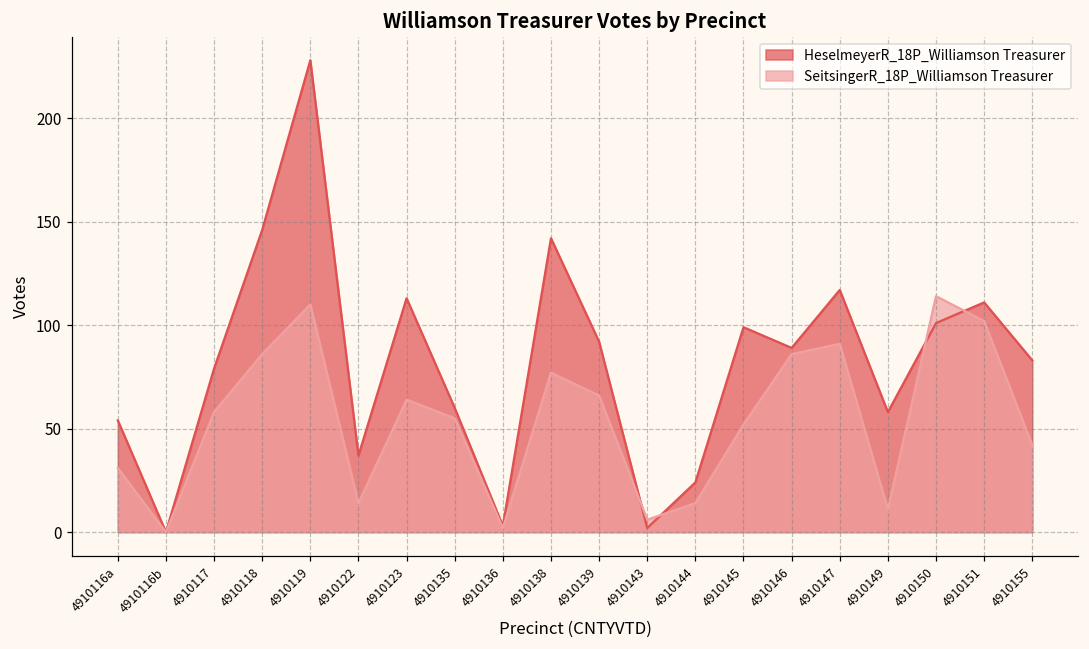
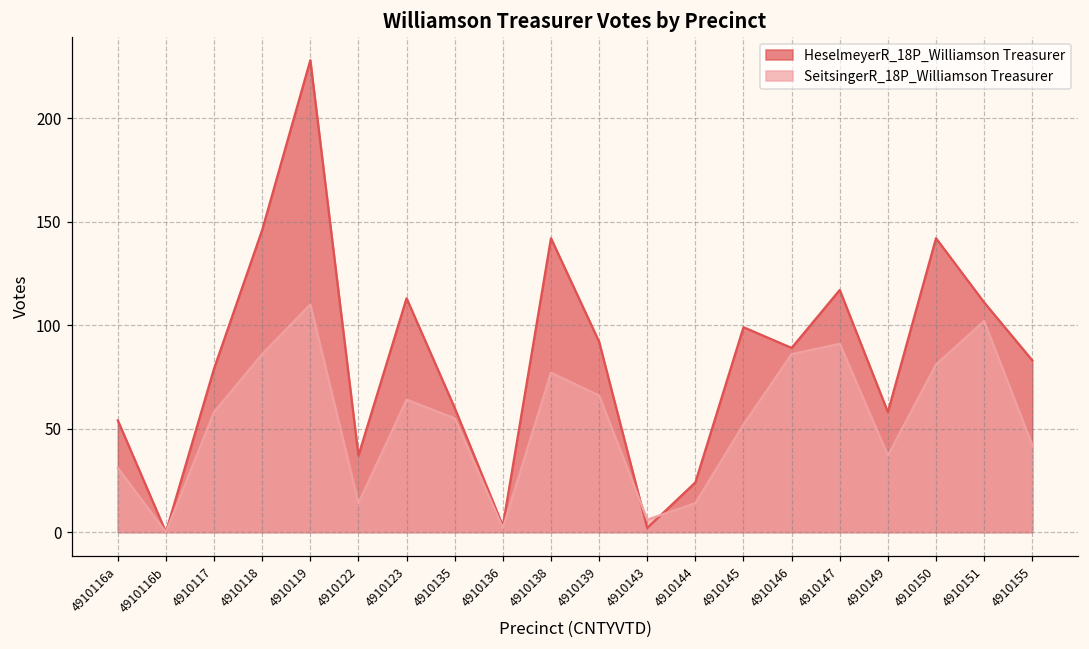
  {
    "HeselmeyerR_18P_Williamson Treasurer": {
      "4910116a": 54,
      "4910117": 79,
      "4910118": 146,
      "4910119": 228,
      "4910122": 37,
      "4910123": 113,
      "4910135": 60,
      "4910138": 142,
      "4910139": 92,
      "4910143": 2,
      "4910144": 24,
      "4910145": 99,
      "4910146": 89,
      "4910147": 117,
      "4910149": 58,
-     "4910150": 101,
+     "4910150": 142,
      "4910151": 111,
      "4910155": 83
    },
    "SeitsingerR_18P_Williamson Treasurer": {
      "4910116a": 31,
      "4910117": 58,
      "4910118": 86,
      "4910119": 110,
      "4910122": 14,
      "4910123": 64,
      "4910135": 55,
      "4910138": 77,
      "4910139": 66,
      "4910143": 6,
      "4910144": 14,
      "4910145": 52,
      "4910146": 86,
      "4910147": 91,
-     "4910149": 11,
-     "4910150": 114,
+     "4910149": 37,
+     "4910150": 81,
      "4910151": 102,
      "4910155": 42
    }
  }
